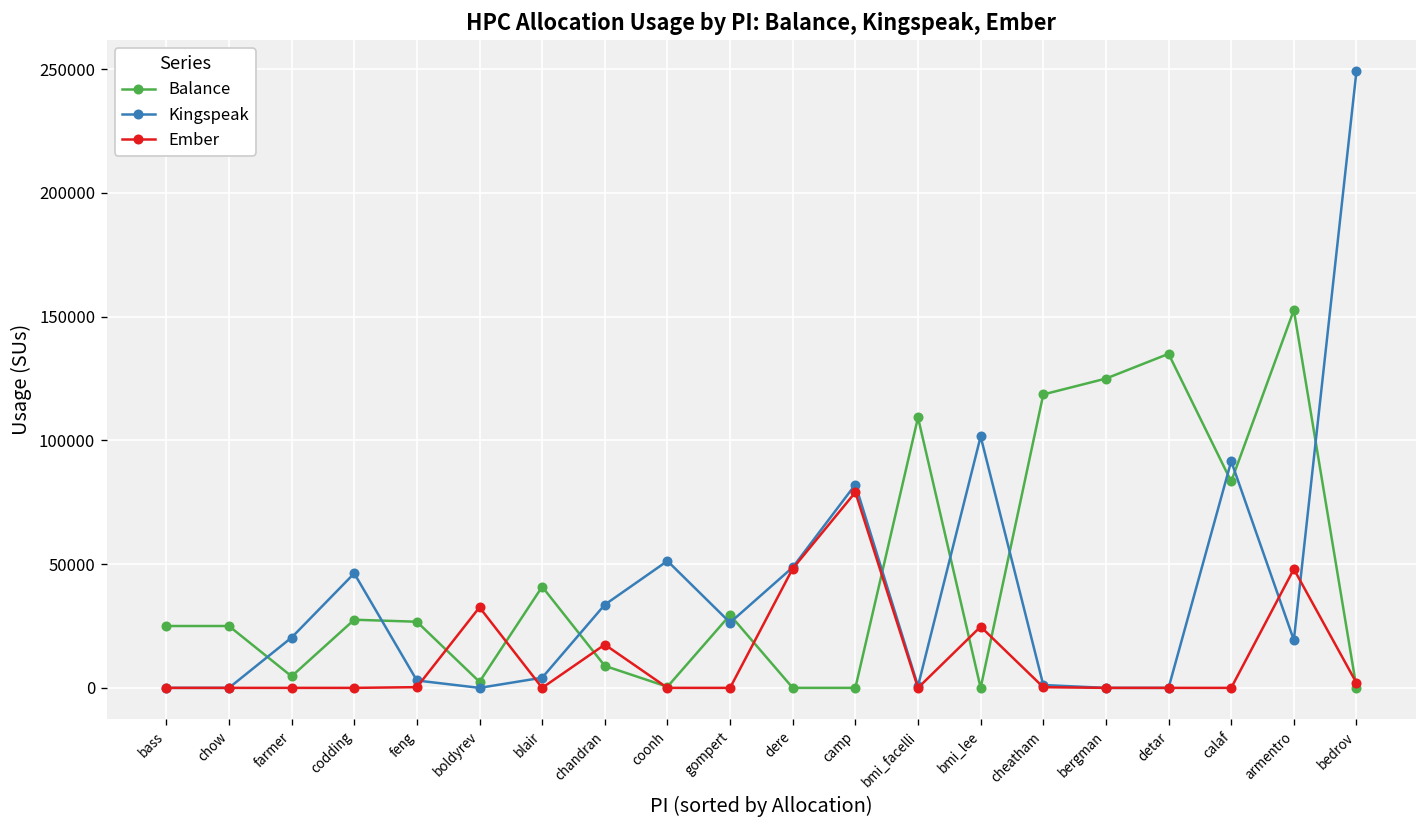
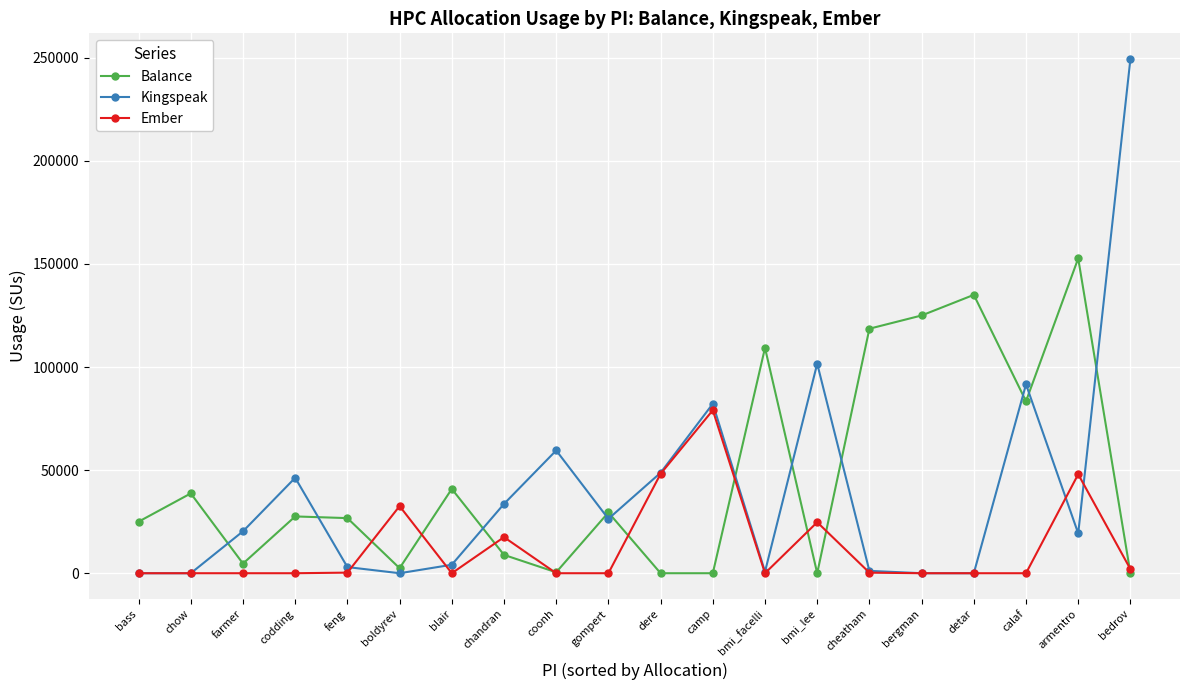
  {
    "Balance": {
      "bass": 25000,
-     "chow": 25000,
+     "chow": 39000,
      "farmer": 5000,
      "codding": 28000,
      "feng": 27000,
      "boldyrev": 2000,
      "blair": 41000,
      "chandran": 9000,
      "gompert": 29000,
      "dere": 0,
      "camp": 0,
      "bmi_facelli": 109000,
      "bmi_lee": 0,
      "cheatham": 119000,
      "bergman": 125000,
      "detar": 135000,
      "calaf": 83000,
      "armentro": 153000,
      "bedrov": 0
    },
    "Kingspeak": {
      "farmer": 20000,
      "codding": 46000,
      "feng": 3000,
      "boldyrev": 0,
      "blair": 4000,
      "chandran": 34000,
-     "coonh": 51000,
+     "coonh": 60000,
      "gompert": 26000,
      "camp": 82000,
      "bmi_lee": 102000,
      "calaf": 92000,
      "armentro": 19000,
      "bedrov": 249000
    },
    "Ember": {
      "farmer": 0,
      "codding": 0,
      "feng": 0,
      "boldyrev": 33000,
      "blair": 0,
      "chandran": 17000,
      "gompert": 0,
      "camp": 79000,
      "bmi_lee": 25000,
      "calaf": 0,
      "armentro": 48000,
      "bedrov": 2000
    }
  }
